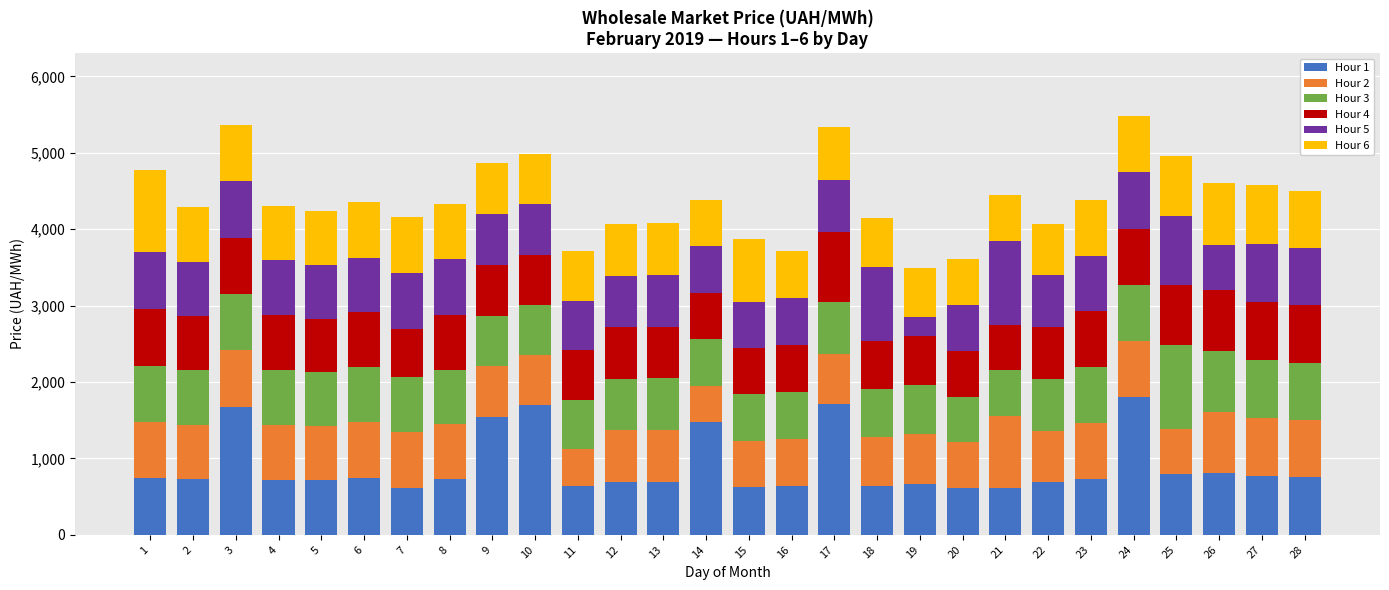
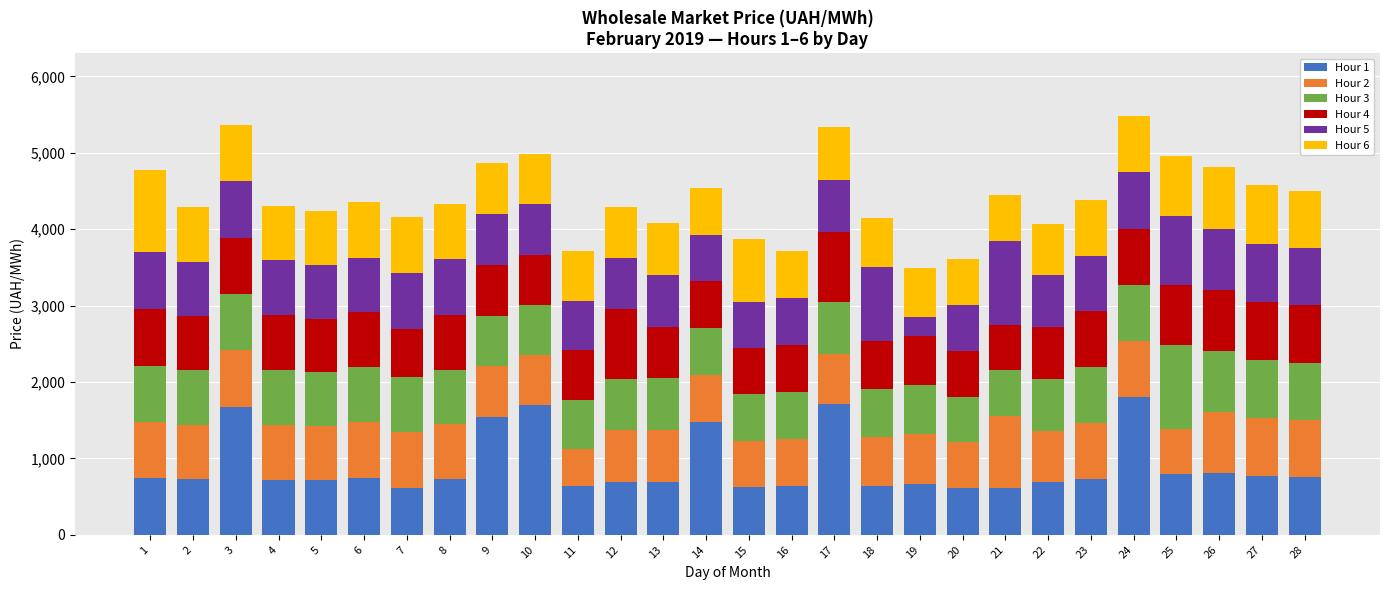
  {
    "Hour 1": {
      "1": "700",
      "2": "700",
      "3": "1,700",
      "4": "700",
      "5": "700",
      "6": "700",
      "7": "600",
      "8": "700",
      "9": "1,500",
      "10": "1,700",
      "11": "600",
      "12": "700",
      "13": "700",
      "14": "1,500",
      "15": "600",
      "16": "600",
      "17": "1,700",
      "18": "600",
      "19": "700",
      "20": "600",
      "21": "600",
      "22": "700",
      "23": "700",
      "24": "1,800",
      "25": "800",
      "26": "800",
      "27": "800",
      "28": "800"
    },
    "Hour 2": {
      "1": "700",
      "2": "700",
      "3": "700",
      "4": "700",
      "5": "700",
      "6": "700",
      "7": "700",
      "8": "700",
      "9": "700",
      "10": "700",
      "11": "500",
      "12": "700",
      "13": "700",
-     "14": "500",
+     "14": "600",
      "15": "600",
      "16": "600",
      "17": "700",
      "18": "600",
      "19": "600",
      "20": "600",
      "21": "900",
      "22": "700",
      "23": "700",
      "24": "700",
      "25": "600",
      "26": "800",
      "27": "800",
      "28": "700"
    },
    "Hour 3": {
      "1": "700",
      "2": "700",
      "3": "700",
      "4": "700",
      "5": "700",
      "6": "700",
      "7": "700",
      "8": "700",
      "9": "700",
      "10": "700",
      "11": "600",
      "12": "700",
      "13": "700",
      "14": "600",
      "15": "600",
      "16": "600",
      "17": "700",
      "18": "600",
      "19": "600",
      "20": "600",
      "21": "600",
      "22": "700",
      "23": "700",
      "24": "700",
      "25": "1,100",
      "26": "800",
      "27": "800",
      "28": "800"
    },
    "Hour 4": {
      "1": "700",
      "2": "700",
      "3": "700",
      "4": "700",
      "5": "700",
      "6": "700",
      "7": "600",
      "8": "700",
      "9": "700",
      "10": "700",
      "11": "600",
-     "12": "700",
+     "12": "900",
      "13": "700",
      "14": "600",
      "15": "600",
      "16": "600",
      "17": "900",
      "18": "600",
      "19": "600",
      "20": "600",
      "21": "600",
      "22": "700",
      "23": "700",
      "24": "700",
      "25": "800",
      "26": "800",
      "27": "800",
      "28": "800"
    },
    "Hour 5": {
      "1": "700",
      "2": "700",
      "3": "700",
      "4": "700",
      "5": "700",
      "6": "700",
      "7": "700",
      "8": "700",
      "9": "700",
      "10": "700",
      "11": "600",
      "12": "700",
      "13": "700",
      "14": "600",
      "15": "600",
      "16": "600",
      "17": "700",
      "18": "1,000",
      "19": "300",
      "20": "600",
      "21": "1,100",
      "22": "700",
      "23": "700",
      "24": "700",
      "25": "900",
-     "26": "600",
+     "26": "800",
      "27": "800",
      "28": "700"
    },
    "Hour 6": {
      "1": "1,100",
      "2": "700",
      "3": "700",
      "4": "700",
      "5": "700",
      "6": "700",
      "7": "700",
      "8": "700",
      "9": "700",
      "10": "700",
      "11": "600",
      "12": "700",
      "13": "700",
      "14": "600",
      "15": "800",
      "16": "600",
      "17": "700",
      "18": "600",
      "19": "600",
      "20": "600",
      "21": "600",
      "22": "700",
      "23": "700",
      "24": "700",
      "25": "800",
      "26": "800",
      "27": "800",
      "28": "800"
    }
  }
